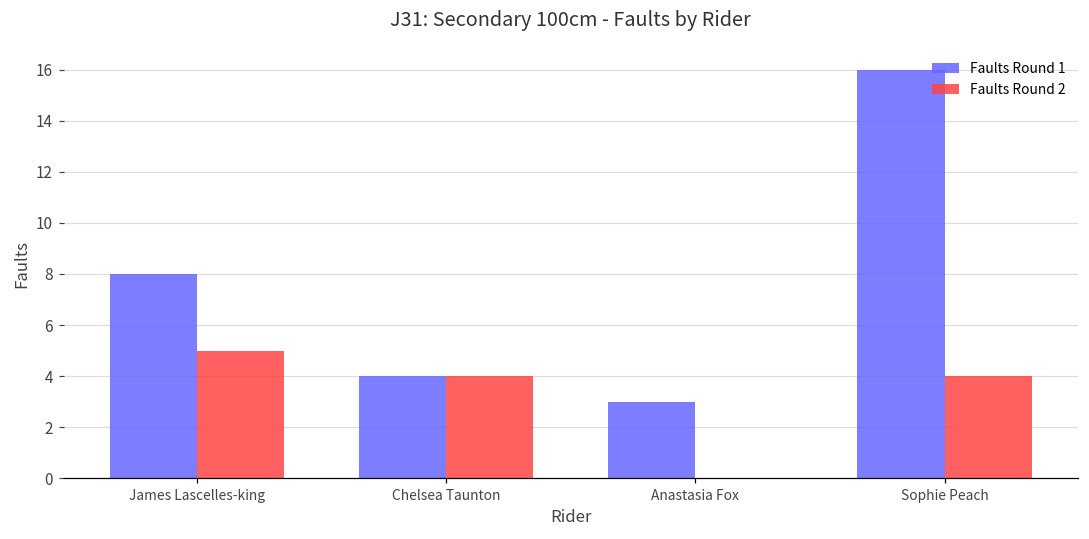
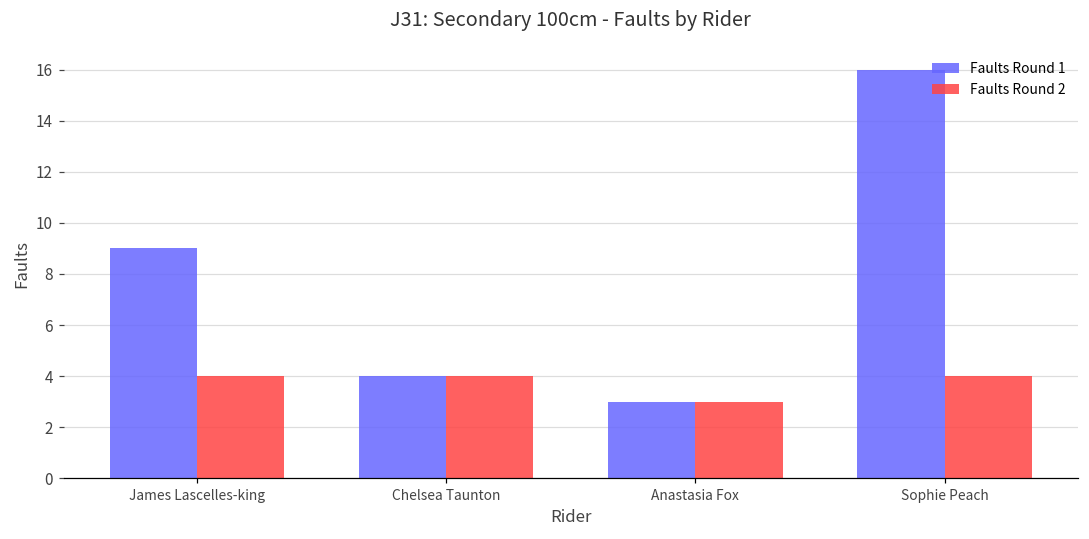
  {
    "Faults Round 1": {
-     "James Lascelles-king": 8,
+     "James Lascelles-king": 9,
      "Chelsea Taunton": 4,
      "Anastasia Fox": 3,
      "Sophie Peach": 16
    },
    "Faults Round 2": {
-     "James Lascelles-king": 5,
+     "James Lascelles-king": 4,
      "Chelsea Taunton": 4,
-     "Anastasia Fox": 0,
+     "Anastasia Fox": 3,
      "Sophie Peach": 4
    }
  }
